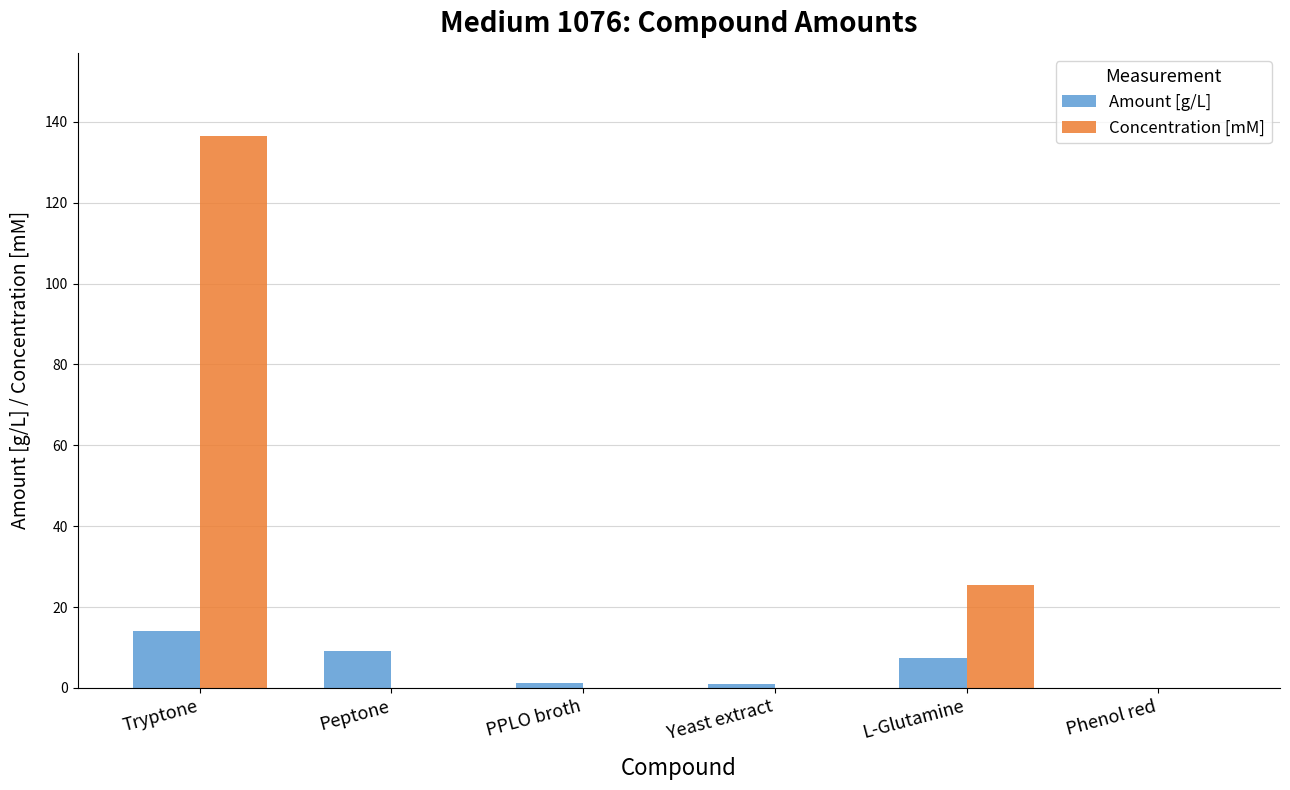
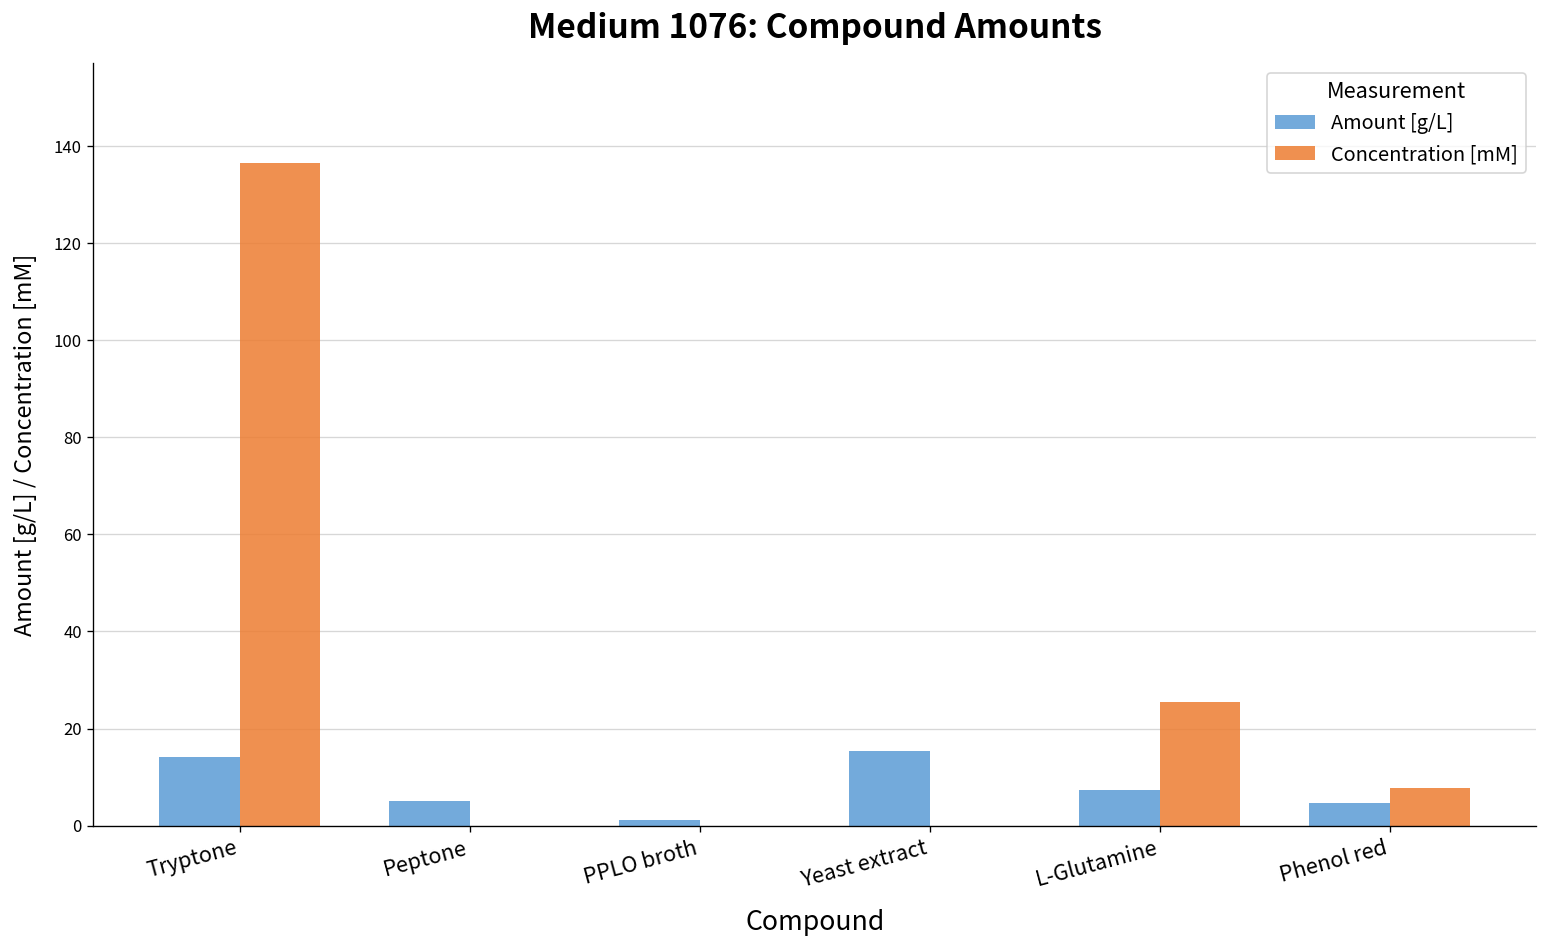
  {
    "Amount [g/L]": {
      "Tryptone": 14,
-     "Peptone": 9,
+     "Peptone": 5,
      "PPLO broth": 1,
-     "Yeast extract": 1,
+     "Yeast extract": 15,
      "L-Glutamine": 7,
-     "Phenol red": 0
+     "Phenol red": 5
    },
    "Concentration [mM]": {
      "Tryptone": 137,
      "Peptone": 0,
      "PPLO broth": 0,
      "Yeast extract": 0,
      "L-Glutamine": 25,
-     "Phenol red": 0
+     "Phenol red": 8
    }
  }
